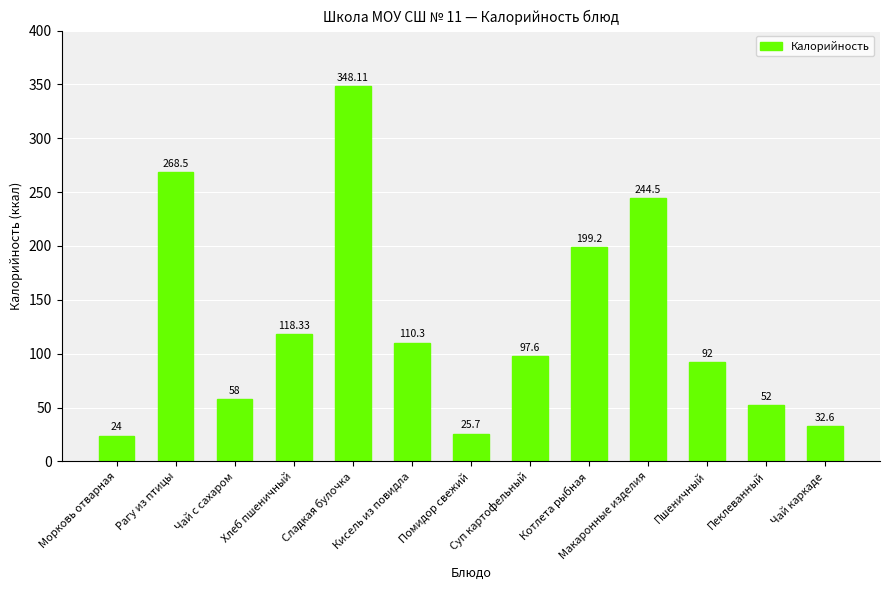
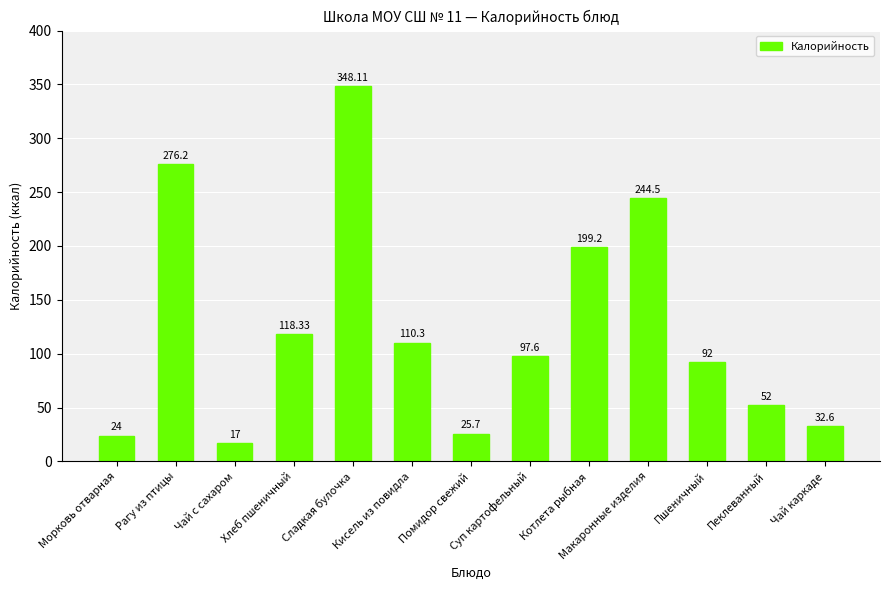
  {
    "Морковь отварная": 24,
-   "Рагу из птицы": 268.5,
-   "Чай с сахаром": 58,
+   "Рагу из птицы": 276.2,
+   "Чай с сахаром": 17,
    "Хлеб пшеничный": 118.33,
    "Сладкая булочка": 348.11,
    "Кисель из повидла": 110.3,
    "Помидор свежий": 25.7,
    "Суп картофельный": 97.6,
    "Котлета рыбная": 199.2,
    "Макаронные изделия": 244.5,
    "Пшеничный": 92,
    "Пеклеванный": 52,
    "Чай каркаде": 32.6
  }
